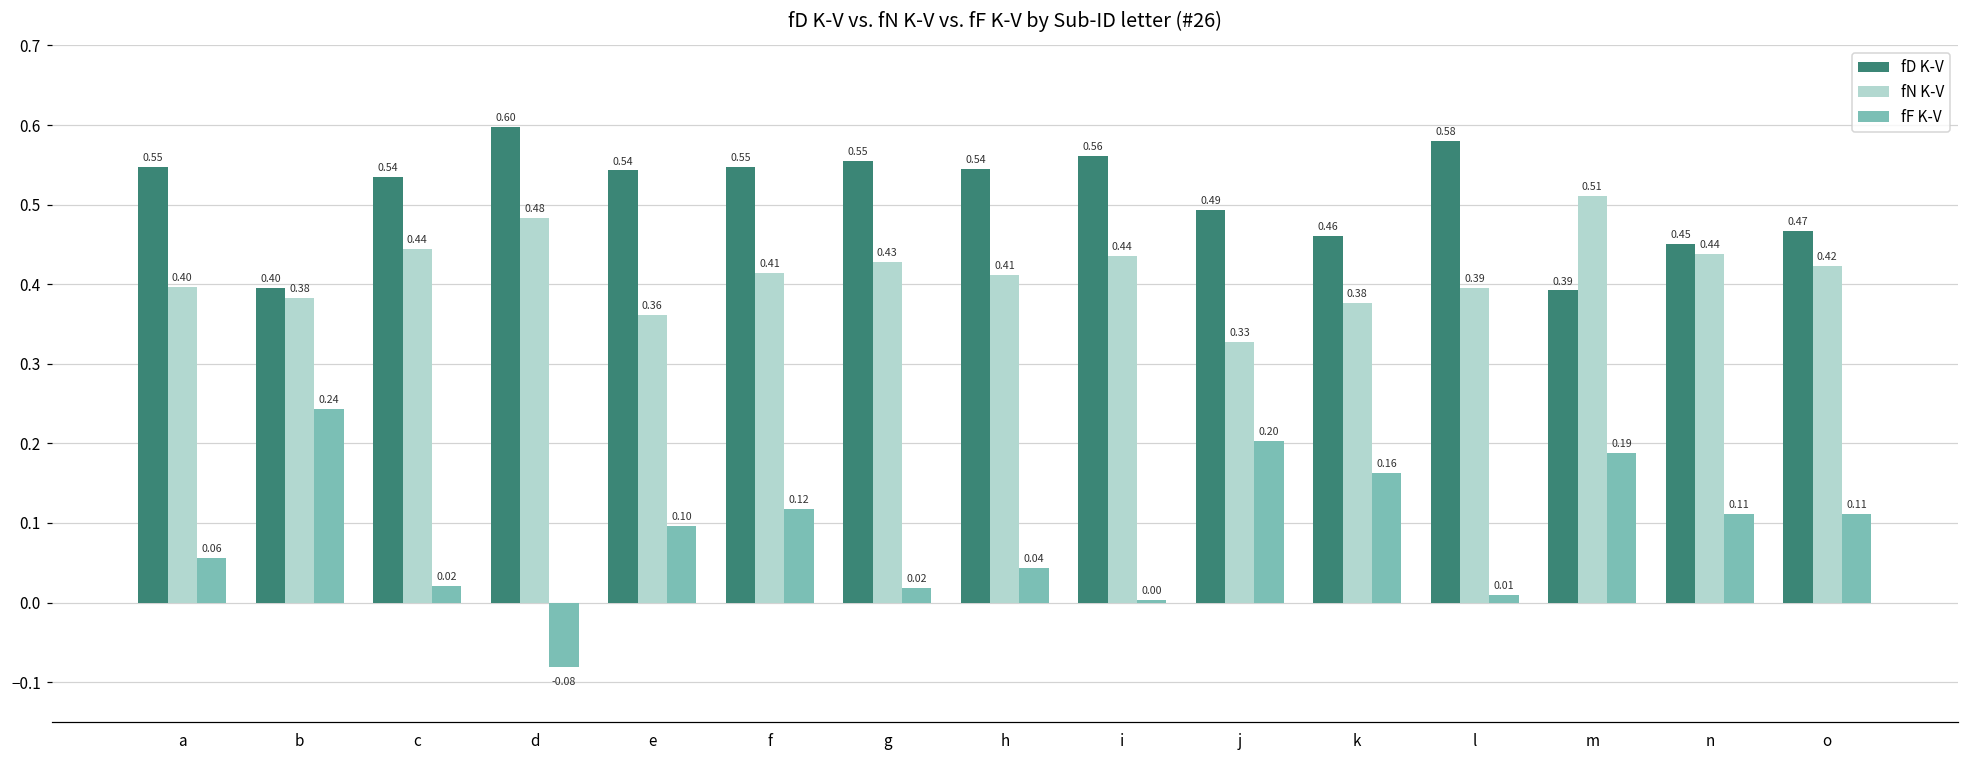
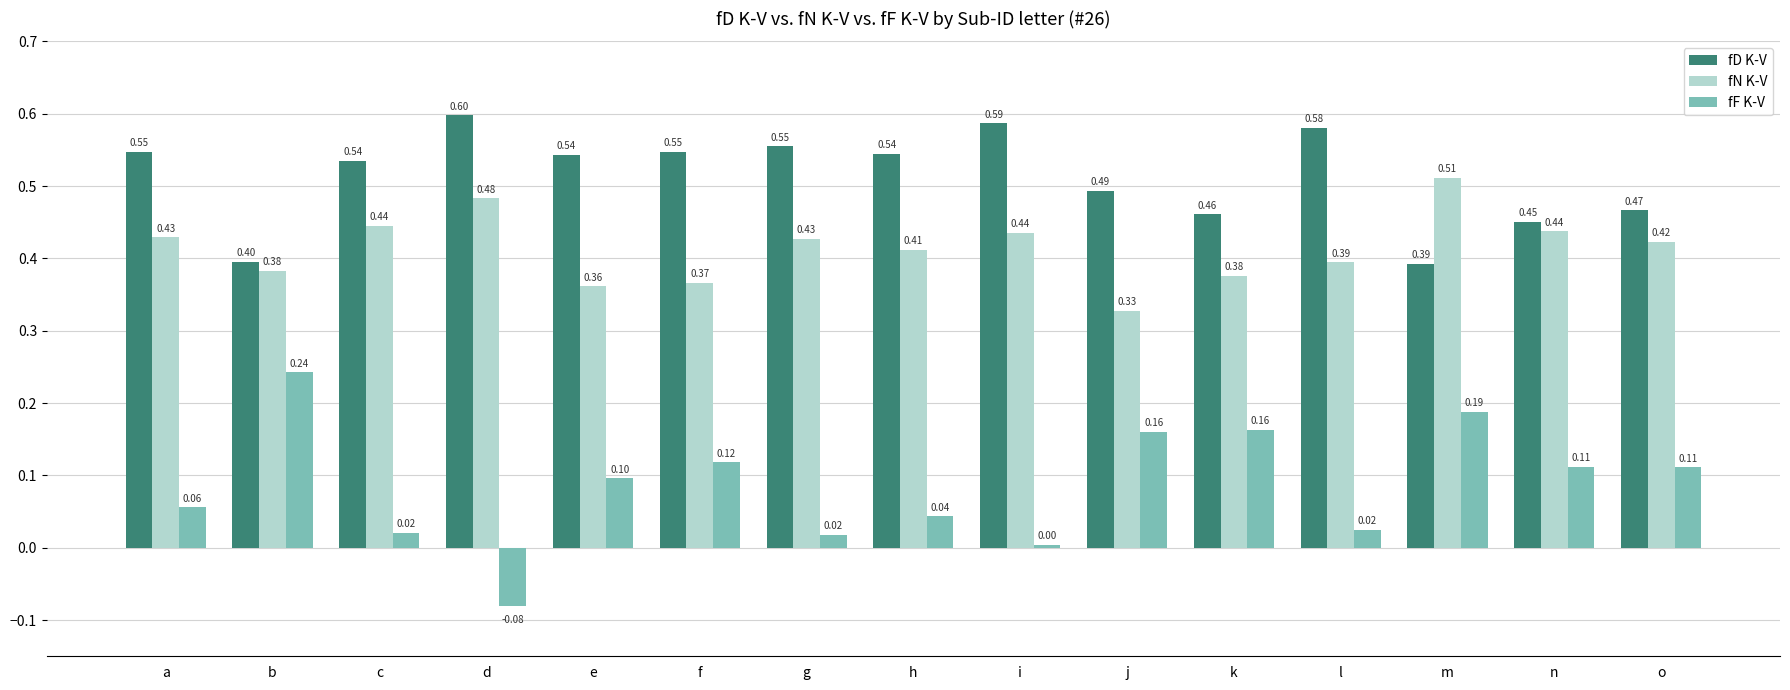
  {
    "fD K-V": {
      "a": 0.55,
      "b": 0.40,
      "c": 0.54,
      "d": 0.60,
      "e": 0.54,
      "f": 0.55,
      "g": 0.55,
      "h": 0.54,
-     "i": 0.56,
+     "i": 0.59,
      "j": 0.49,
      "k": 0.46,
      "l": 0.58,
      "m": 0.39,
      "n": 0.45,
      "o": 0.47
    },
    "fN K-V": {
-     "a": 0.40,
+     "a": 0.43,
      "b": 0.38,
      "c": 0.44,
      "d": 0.48,
      "e": 0.36,
-     "f": 0.41,
+     "f": 0.37,
      "g": 0.43,
      "h": 0.41,
      "i": 0.44,
      "j": 0.33,
      "k": 0.38,
      "l": 0.39,
      "m": 0.51,
      "n": 0.44,
      "o": 0.42
    },
    "fF K-V": {
      "a": 0.06,
      "b": 0.24,
      "c": 0.02,
      "d": -0.08,
      "e": 0.10,
      "f": 0.12,
      "g": 0.02,
      "h": 0.04,
      "i": 0.00,
-     "j": 0.20,
+     "j": 0.16,
      "k": 0.16,
-     "l": 0.01,
+     "l": 0.02,
      "m": 0.19,
      "n": 0.11,
      "o": 0.11
    }
  }
